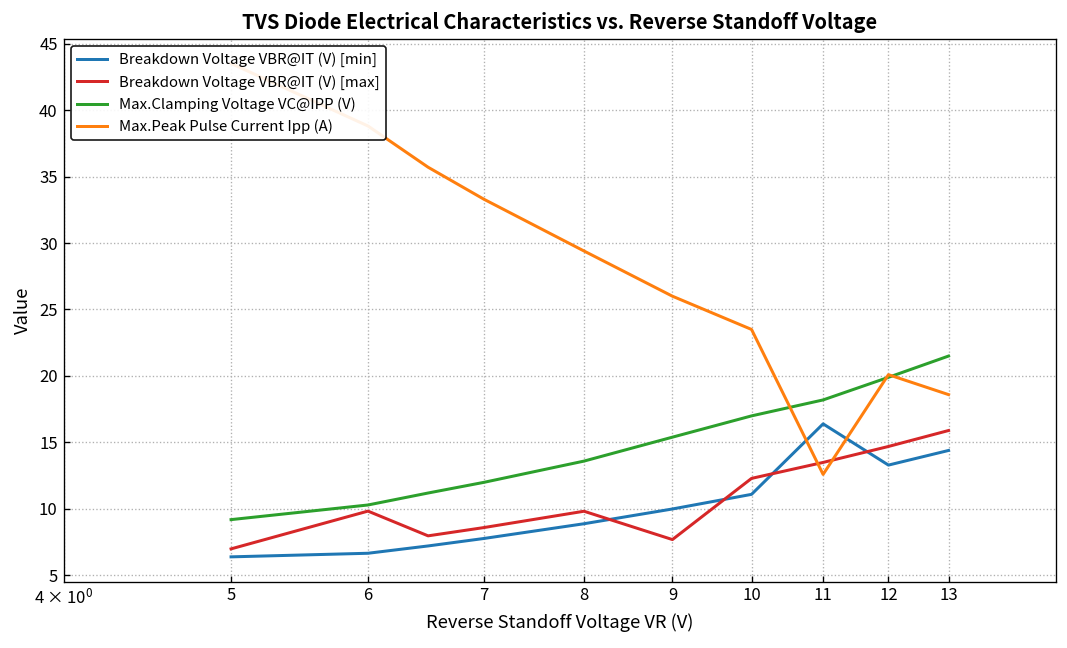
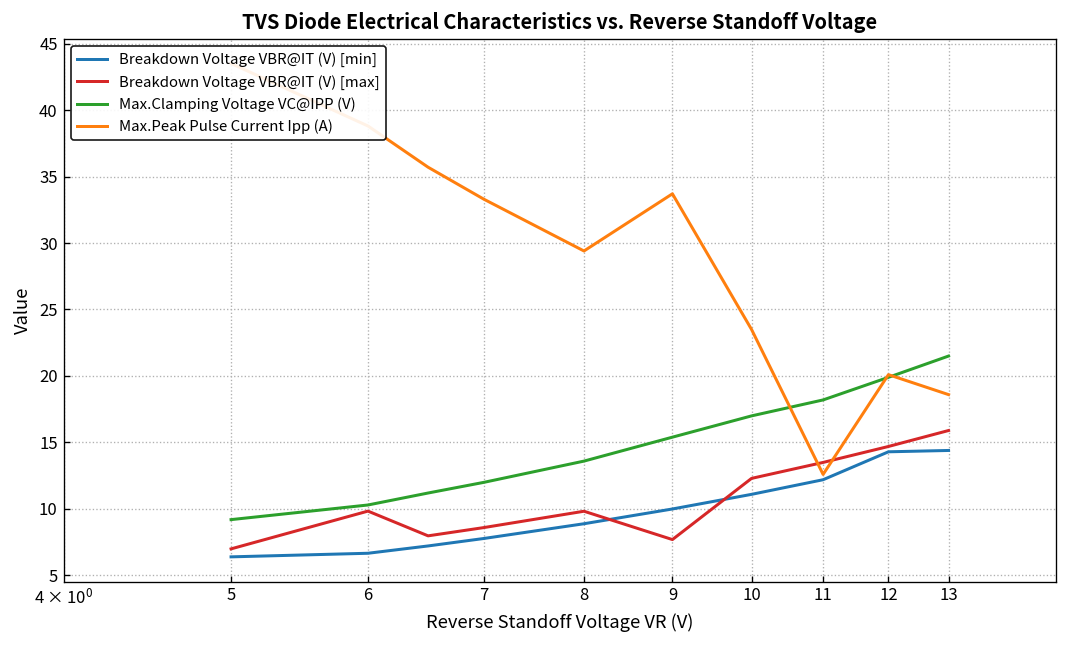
  {
    "Breakdown Voltage VBR@IT (V) [min]": {
      "5": 6.4,
      "6": 6.7,
      "7": 7.8,
      "8": 8.9,
      "9": 10.0,
      "10": 11.1,
-     "11": 16.4,
-     "12": 13.3,
+     "11": 12.2,
+     "12": 14.3,
      "13": 14.4
    },
    "Breakdown Voltage VBR@IT (V) [max]": {
      "5": 7.0,
      "6": 9.8,
      "7": 8.6,
      "8": 9.8,
      "9": 7.7,
      "10": 12.3,
      "11": 13.5,
      "12": 14.7,
      "13": 15.9
    },
    "Max.Clamping Voltage VC@IPP (V)": {
      "5": 9.2,
      "6": 10.3,
      "7": 12.0,
      "8": 13.6,
      "9": 15.4,
      "10": 17.0,
      "11": 18.2,
      "13": 21.5
    },
    "Max.Peak Pulse Current Ipp (A)": {
      "7": 33.3,
      "8": 29.4,
-     "9": 26.0,
+     "9": 33.7,
      "10": 23.5,
      "11": 12.6,
      "13": 18.6
    }
  }
